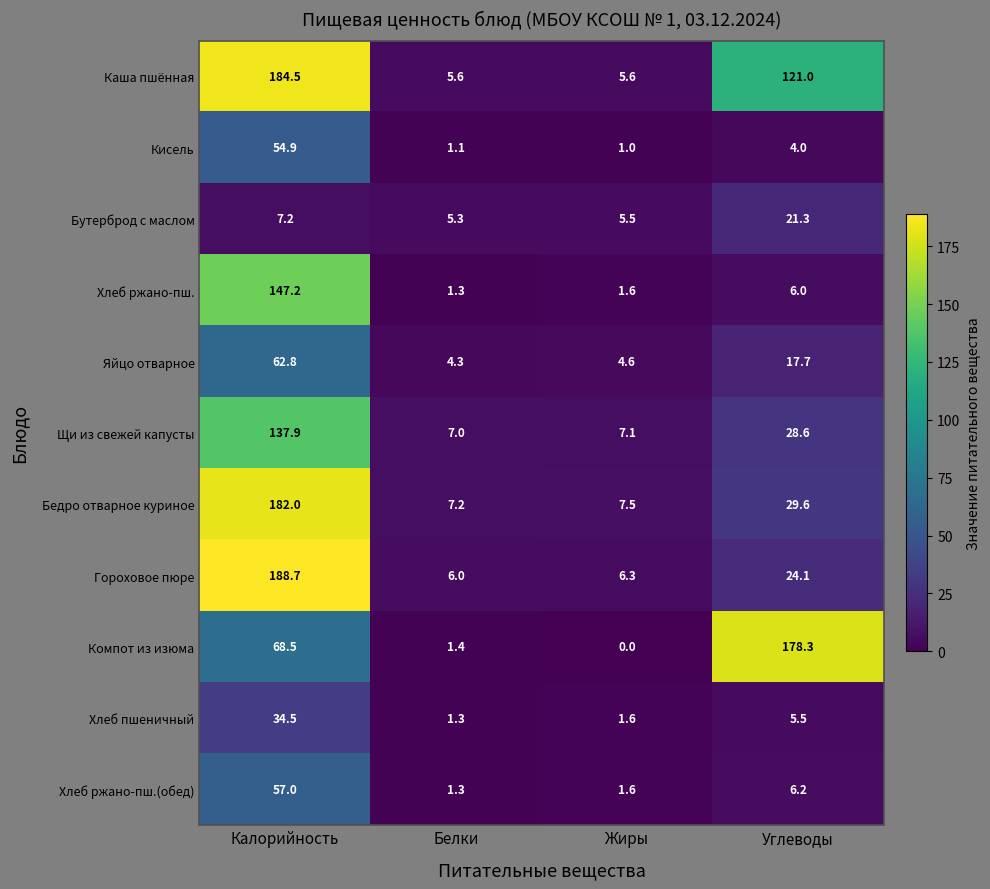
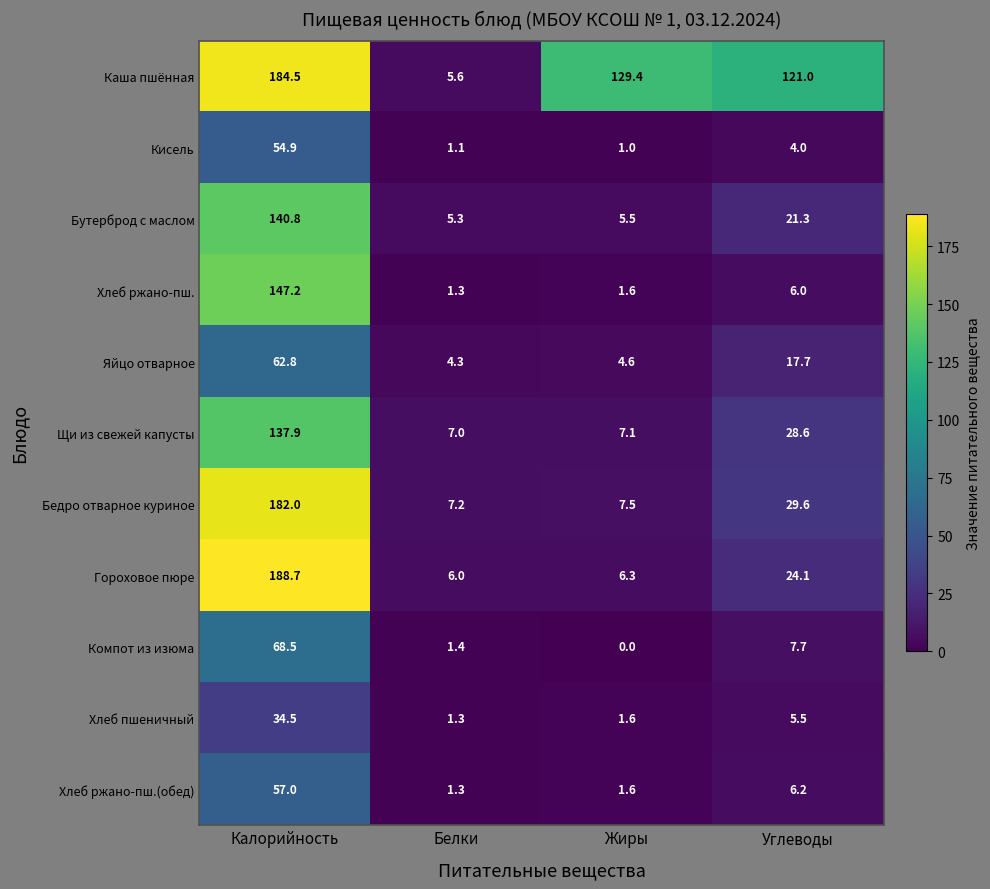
  {
    "Каша пшённая": {
      "Калорийность": 184.5,
      "Белки": 5.6,
-     "Жиры": 5.6,
+     "Жиры": 129.4,
      "Углеводы": 121.0
    },
    "Кисель": {
      "Калорийность": 54.9,
      "Белки": 1.1,
      "Жиры": 1.0,
      "Углеводы": 4.0
    },
    "Бутерброд с маслом": {
-     "Калорийность": 7.2,
+     "Калорийность": 140.8,
      "Белки": 5.3,
      "Жиры": 5.5,
      "Углеводы": 21.3
    },
    "Хлеб ржано-пш.": {
      "Калорийность": 147.2,
      "Белки": 1.3,
      "Жиры": 1.6,
      "Углеводы": 6.0
    },
    "Яйцо отварное": {
      "Калорийность": 62.8,
      "Белки": 4.3,
      "Жиры": 4.6,
      "Углеводы": 17.7
    },
    "Щи из свежей капусты": {
      "Калорийность": 137.9,
      "Белки": 7.0,
      "Жиры": 7.1,
      "Углеводы": 28.6
    },
    "Бедро отварное куриное": {
      "Калорийность": 182.0,
      "Белки": 7.2,
      "Жиры": 7.5,
      "Углеводы": 29.6
    },
    "Гороховое пюре": {
      "Калорийность": 188.7,
      "Белки": 6.0,
      "Жиры": 6.3,
      "Углеводы": 24.1
    },
    "Компот из изюма": {
      "Калорийность": 68.5,
      "Белки": 1.4,
      "Жиры": 0.0,
-     "Углеводы": 178.3
+     "Углеводы": 7.7
    },
    "Хлеб пшеничный": {
      "Калорийность": 34.5,
      "Белки": 1.3,
      "Жиры": 1.6,
      "Углеводы": 5.5
    },
    "Хлеб ржано-пш.(обед)": {
      "Калорийность": 57.0,
      "Белки": 1.3,
      "Жиры": 1.6,
      "Углеводы": 6.2
    }
  }
